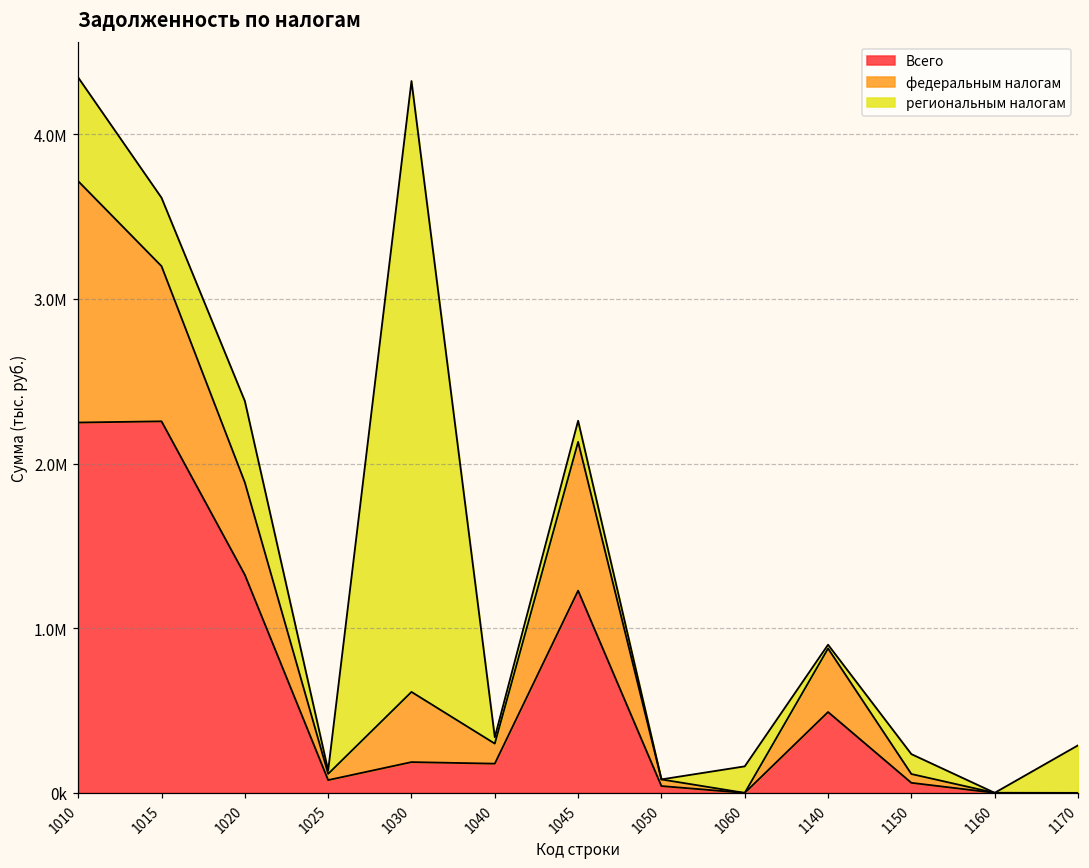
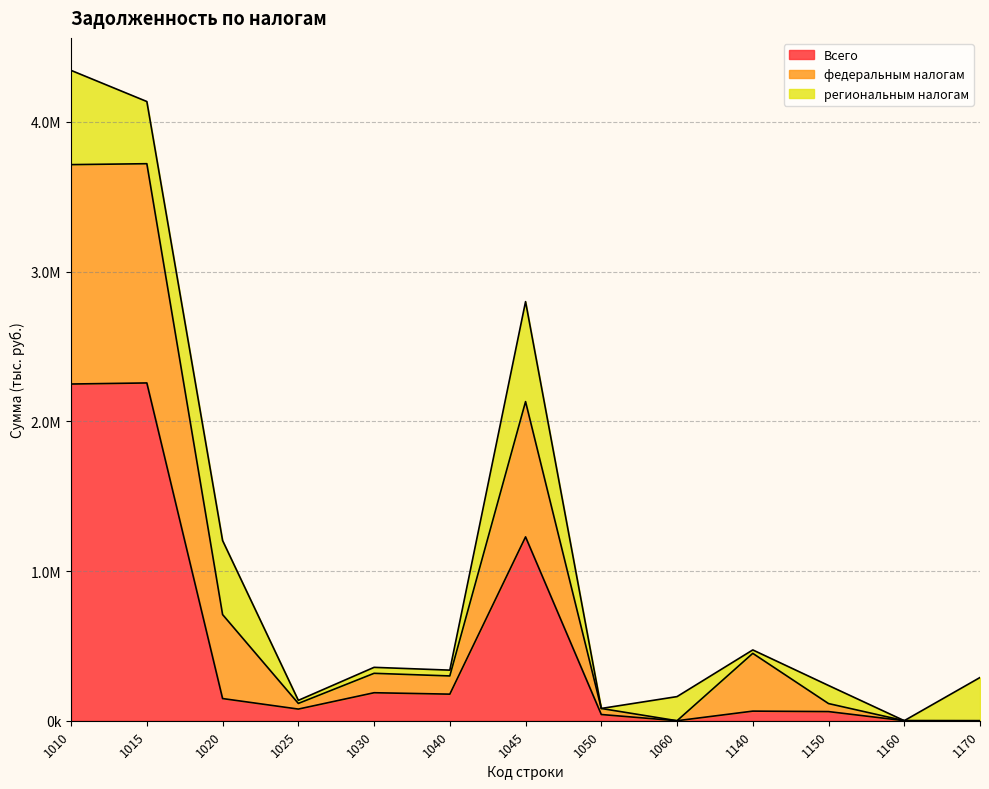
  {
    "Всего": {
      "1010": 2250000,
      "1015": 2260000,
-     "1020": 1320000,
+     "1020": 150000,
      "1025": 80000,
      "1030": 190000,
      "1040": 180000,
      "1045": 1230000,
      "1050": 40000,
-     "1140": 490000,
+     "1140": 60000,
      "1150": 60000
    },
    "федеральным налогам": {
      "1010": 1470000,
-     "1015": 940000,
+     "1015": 1460000,
      "1020": 560000,
      "1025": 40000,
-     "1030": 430000,
+     "1030": 130000,
      "1040": 120000,
      "1045": 900000,
      "1140": 390000,
      "1150": 50000
    },
    "региональным налогам": {
      "1010": 630000,
      "1015": 420000,
      "1020": 490000,
      "1025": 20000,
-     "1030": 3710000,
+     "1030": 40000,
      "1040": 40000,
-     "1045": 130000,
+     "1045": 670000,
      "1060": 160000,
      "1140": 20000,
      "1150": 120000,
      "1170": 290000
    }
  }
